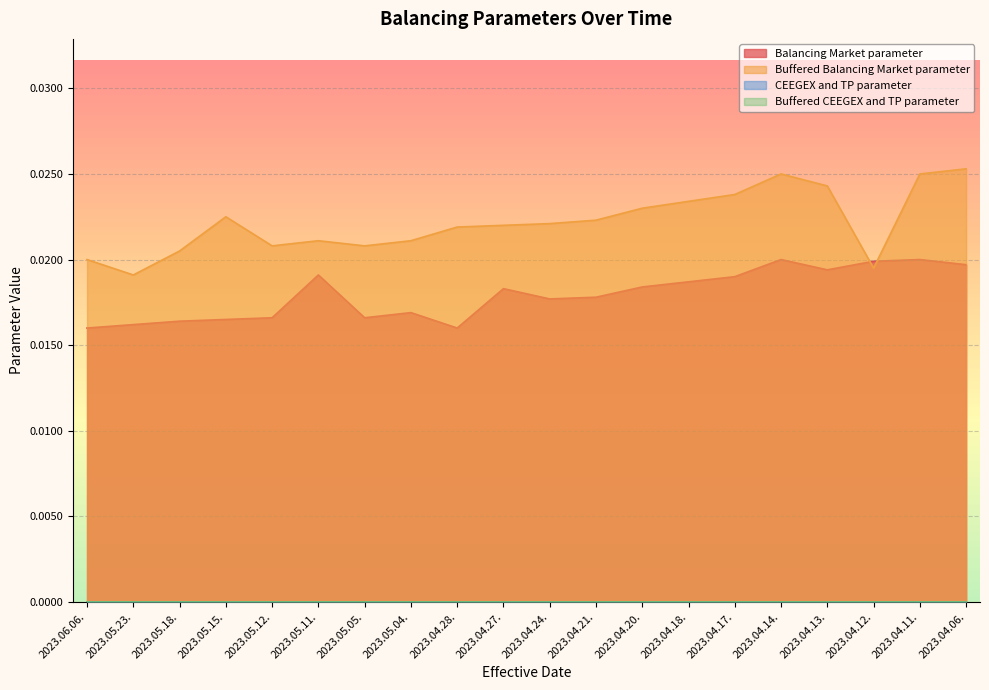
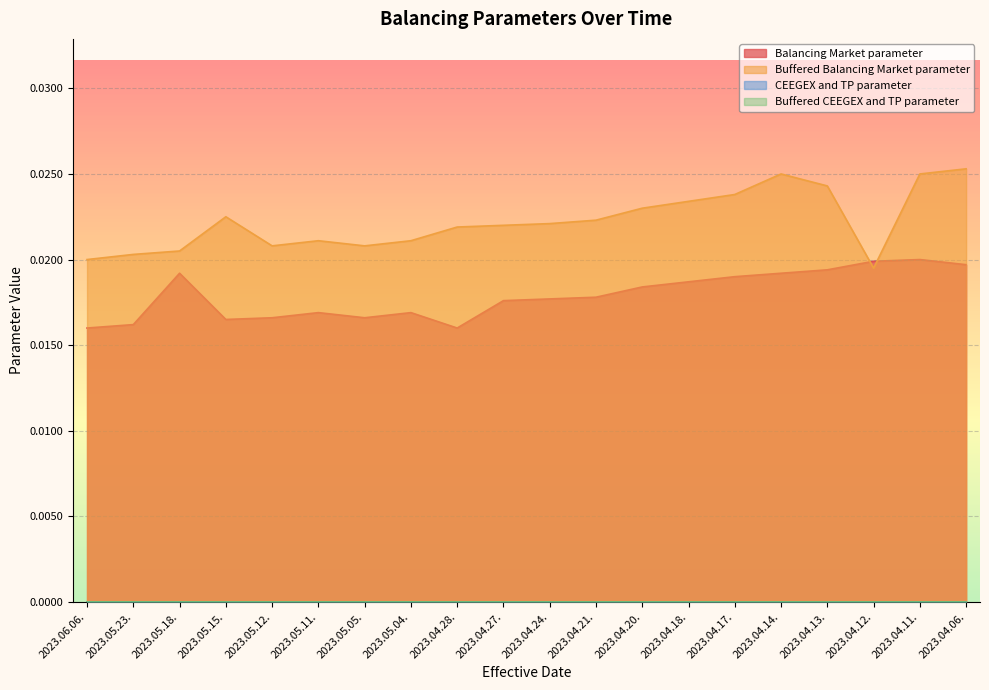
  {
    "Balancing Market parameter": {
      "2023.06.06.": 0.0160,
      "2023.05.23.": 0.0162,
-     "2023.05.18.": 0.0164,
+     "2023.05.18.": 0.0192,
      "2023.05.15.": 0.0165,
      "2023.05.12.": 0.0166,
-     "2023.05.11.": 0.0191,
+     "2023.05.11.": 0.0169,
      "2023.05.05.": 0.0166,
      "2023.05.04.": 0.0169,
      "2023.04.28.": 0.0160,
-     "2023.04.27.": 0.0183,
+     "2023.04.27.": 0.0176,
      "2023.04.24.": 0.0177,
      "2023.04.21.": 0.0178,
      "2023.04.20.": 0.0184,
      "2023.04.18.": 0.0187,
      "2023.04.17.": 0.0190,
-     "2023.04.14.": 0.0200,
+     "2023.04.14.": 0.0192,
      "2023.04.13.": 0.0194,
      "2023.04.12.": 0.0199,
      "2023.04.11.": 0.0200,
      "2023.04.06.": 0.0197
    },
    "Buffered Balancing Market parameter": {
      "2023.06.06.": 0.0200,
-     "2023.05.23.": 0.0191,
+     "2023.05.23.": 0.0203,
      "2023.05.18.": 0.0205,
      "2023.05.15.": 0.0225,
      "2023.05.12.": 0.0208,
      "2023.05.11.": 0.0211,
      "2023.05.05.": 0.0208,
      "2023.05.04.": 0.0211,
      "2023.04.28.": 0.0219,
      "2023.04.27.": 0.0220,
      "2023.04.24.": 0.0221,
      "2023.04.21.": 0.0223,
      "2023.04.20.": 0.0230,
      "2023.04.18.": 0.0234,
      "2023.04.17.": 0.0238,
      "2023.04.14.": 0.0250,
      "2023.04.13.": 0.0243,
      "2023.04.12.": 0.0195,
      "2023.04.11.": 0.0250,
      "2023.04.06.": 0.0253
    },
    "Buffered CEEGEX and TP parameter": {
      "2023.06.06.": 0.0000,
      "2023.05.23.": 0.0000,
      "2023.05.18.": 0.0000,
      "2023.05.15.": 0.0000,
      "2023.05.12.": 0.0000,
      "2023.05.11.": 0.0000,
      "2023.05.05.": 0.0000,
      "2023.05.04.": 0.0000,
      "2023.04.28.": 0.0000,
      "2023.04.27.": 0.0000,
      "2023.04.24.": 0.0000,
      "2023.04.21.": 0.0000,
      "2023.04.20.": 0.0000,
      "2023.04.18.": 0.0000,
      "2023.04.17.": 0.0000,
      "2023.04.14.": 0.0000,
      "2023.04.13.": 0.0000,
      "2023.04.12.": 0.0000,
      "2023.04.11.": 0.0000,
      "2023.04.06.": 0.0000
    }
  }
